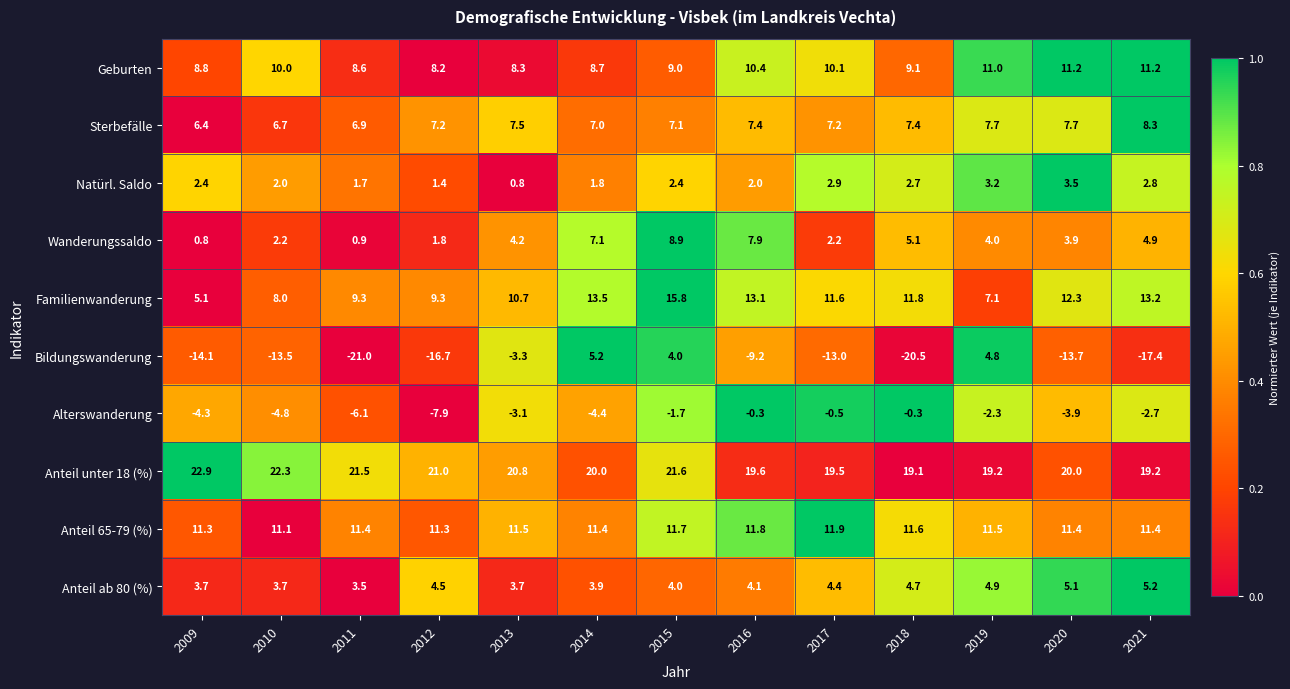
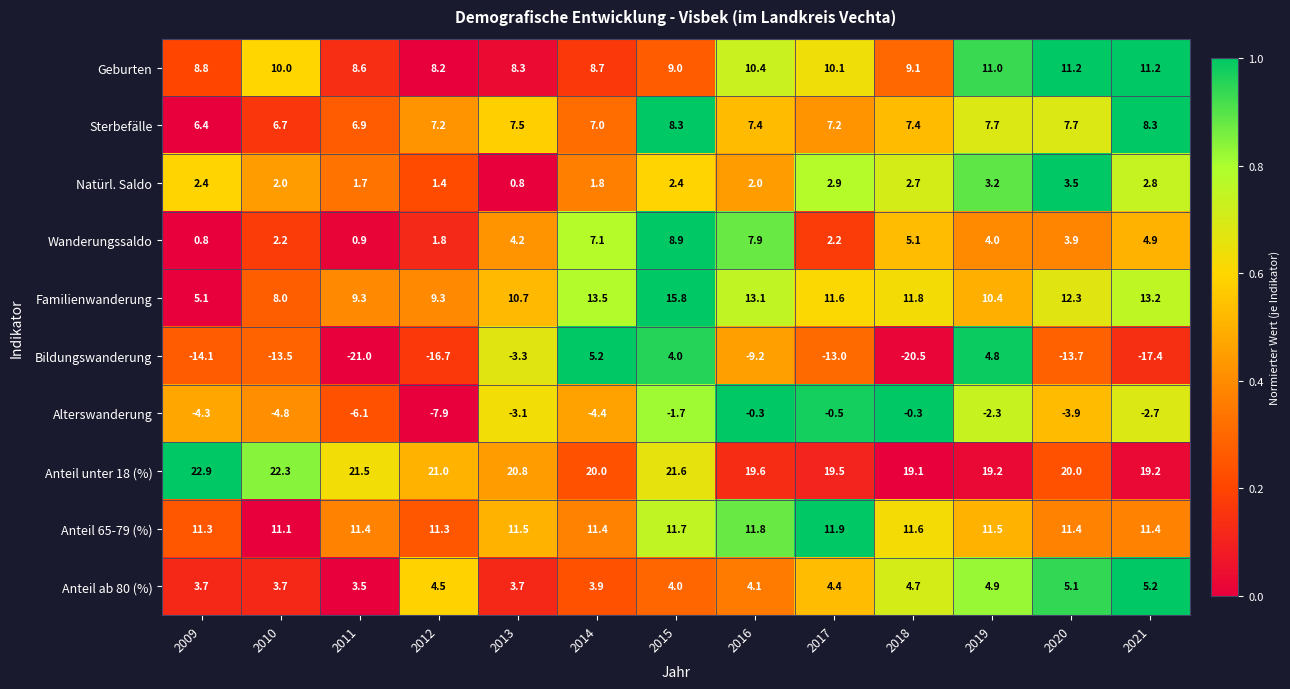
  {
    "Geburten": {
      "2009": 8.8,
      "2010": 10.0,
      "2011": 8.6,
      "2012": 8.2,
      "2013": 8.3,
      "2014": 8.7,
      "2015": 9.0,
      "2016": 10.4,
      "2017": 10.1,
      "2018": 9.1,
      "2019": 11.0,
      "2020": 11.2,
      "2021": 11.2
    },
    "Sterbefälle": {
      "2009": 6.4,
      "2010": 6.7,
      "2011": 6.9,
      "2012": 7.2,
      "2013": 7.5,
      "2014": 7.0,
-     "2015": 7.1,
+     "2015": 8.3,
      "2016": 7.4,
      "2017": 7.2,
      "2018": 7.4,
      "2019": 7.7,
      "2020": 7.7,
      "2021": 8.3
    },
    "Natürl. Saldo": {
      "2009": 2.4,
      "2010": 2.0,
      "2011": 1.7,
      "2012": 1.4,
      "2013": 0.8,
      "2014": 1.8,
      "2015": 2.4,
      "2016": 2.0,
      "2017": 2.9,
      "2018": 2.7,
      "2019": 3.2,
      "2020": 3.5,
      "2021": 2.8
    },
    "Wanderungssaldo": {
      "2009": 0.8,
      "2010": 2.2,
      "2011": 0.9,
      "2012": 1.8,
      "2013": 4.2,
      "2014": 7.1,
      "2015": 8.9,
      "2016": 7.9,
      "2017": 2.2,
      "2018": 5.1,
      "2019": 4.0,
      "2020": 3.9,
      "2021": 4.9
    },
    "Familienwanderung": {
      "2009": 5.1,
      "2010": 8.0,
      "2011": 9.3,
      "2012": 9.3,
      "2013": 10.7,
      "2014": 13.5,
      "2015": 15.8,
      "2016": 13.1,
      "2017": 11.6,
      "2018": 11.8,
-     "2019": 7.1,
+     "2019": 10.4,
      "2020": 12.3,
      "2021": 13.2
    },
    "Bildungswanderung": {
      "2009": -14.1,
      "2010": -13.5,
      "2011": -21.0,
      "2012": -16.7,
      "2013": -3.3,
      "2014": 5.2,
      "2015": 4.0,
      "2016": -9.2,
      "2017": -13.0,
      "2018": -20.5,
      "2019": 4.8,
      "2020": -13.7,
      "2021": -17.4
    },
    "Alterswanderung": {
      "2009": -4.3,
      "2010": -4.8,
      "2011": -6.1,
      "2012": -7.9,
      "2013": -3.1,
      "2014": -4.4,
      "2015": -1.7,
      "2016": -0.3,
      "2017": -0.5,
      "2018": -0.3,
      "2019": -2.3,
      "2020": -3.9,
      "2021": -2.7
    },
    "Anteil unter 18 (%)": {
      "2009": 22.9,
      "2010": 22.3,
      "2011": 21.5,
      "2012": 21.0,
      "2013": 20.8,
      "2014": 20.0,
      "2015": 21.6,
      "2016": 19.6,
      "2017": 19.5,
      "2018": 19.1,
      "2019": 19.2,
      "2020": 20.0,
      "2021": 19.2
    },
    "Anteil 65-79 (%)": {
      "2009": 11.3,
      "2010": 11.1,
      "2011": 11.4,
      "2012": 11.3,
      "2013": 11.5,
      "2014": 11.4,
      "2015": 11.7,
      "2016": 11.8,
      "2017": 11.9,
      "2018": 11.6,
      "2019": 11.5,
      "2020": 11.4,
      "2021": 11.4
    },
    "Anteil ab 80 (%)": {
      "2009": 3.7,
      "2010": 3.7,
      "2011": 3.5,
      "2012": 4.5,
      "2013": 3.7,
      "2014": 3.9,
      "2015": 4.0,
      "2016": 4.1,
      "2017": 4.4,
      "2018": 4.7,
      "2019": 4.9,
      "2020": 5.1,
      "2021": 5.2
    }
  }
